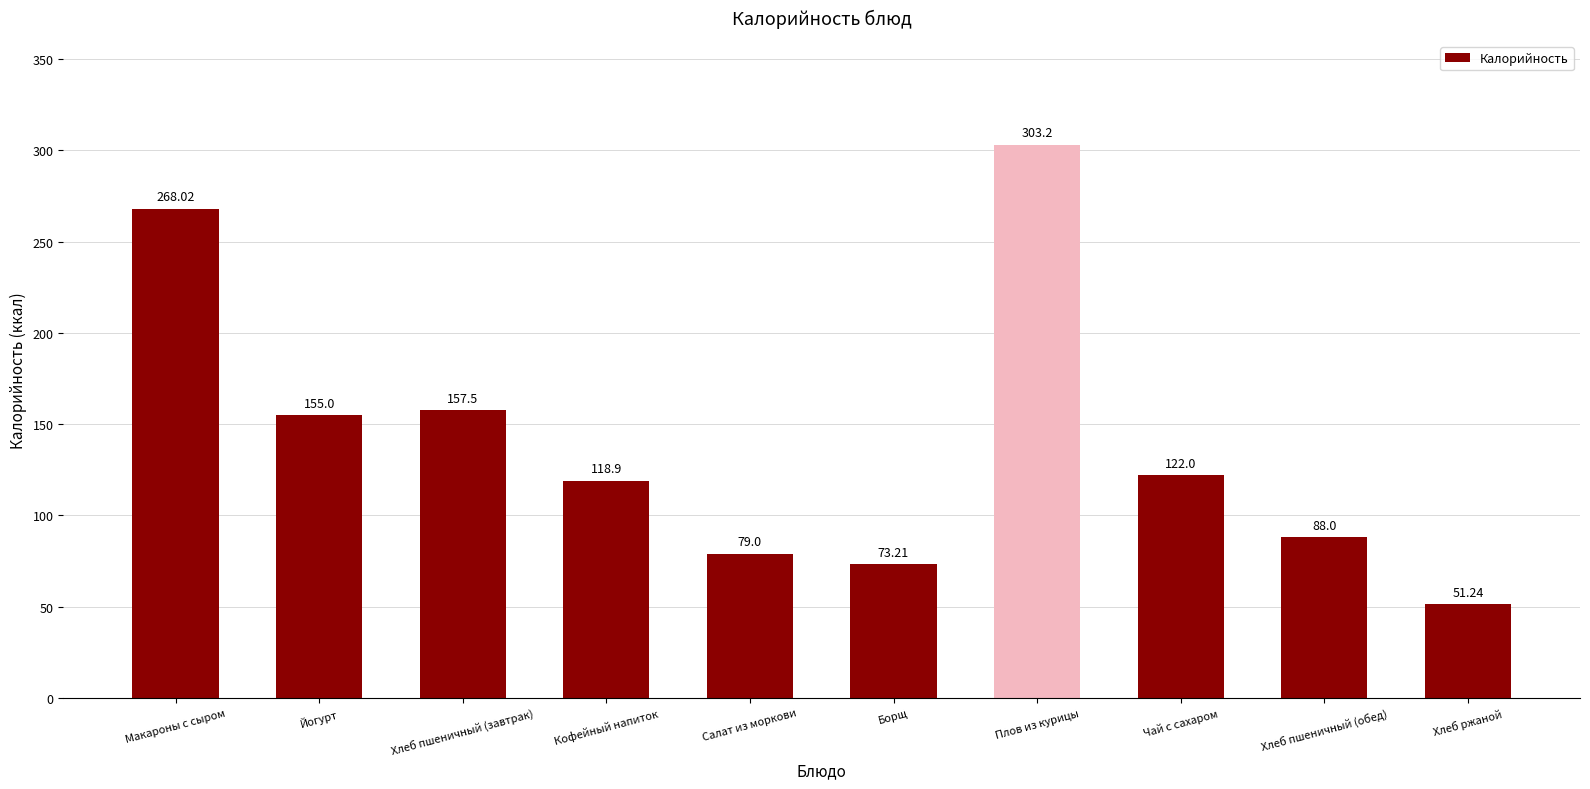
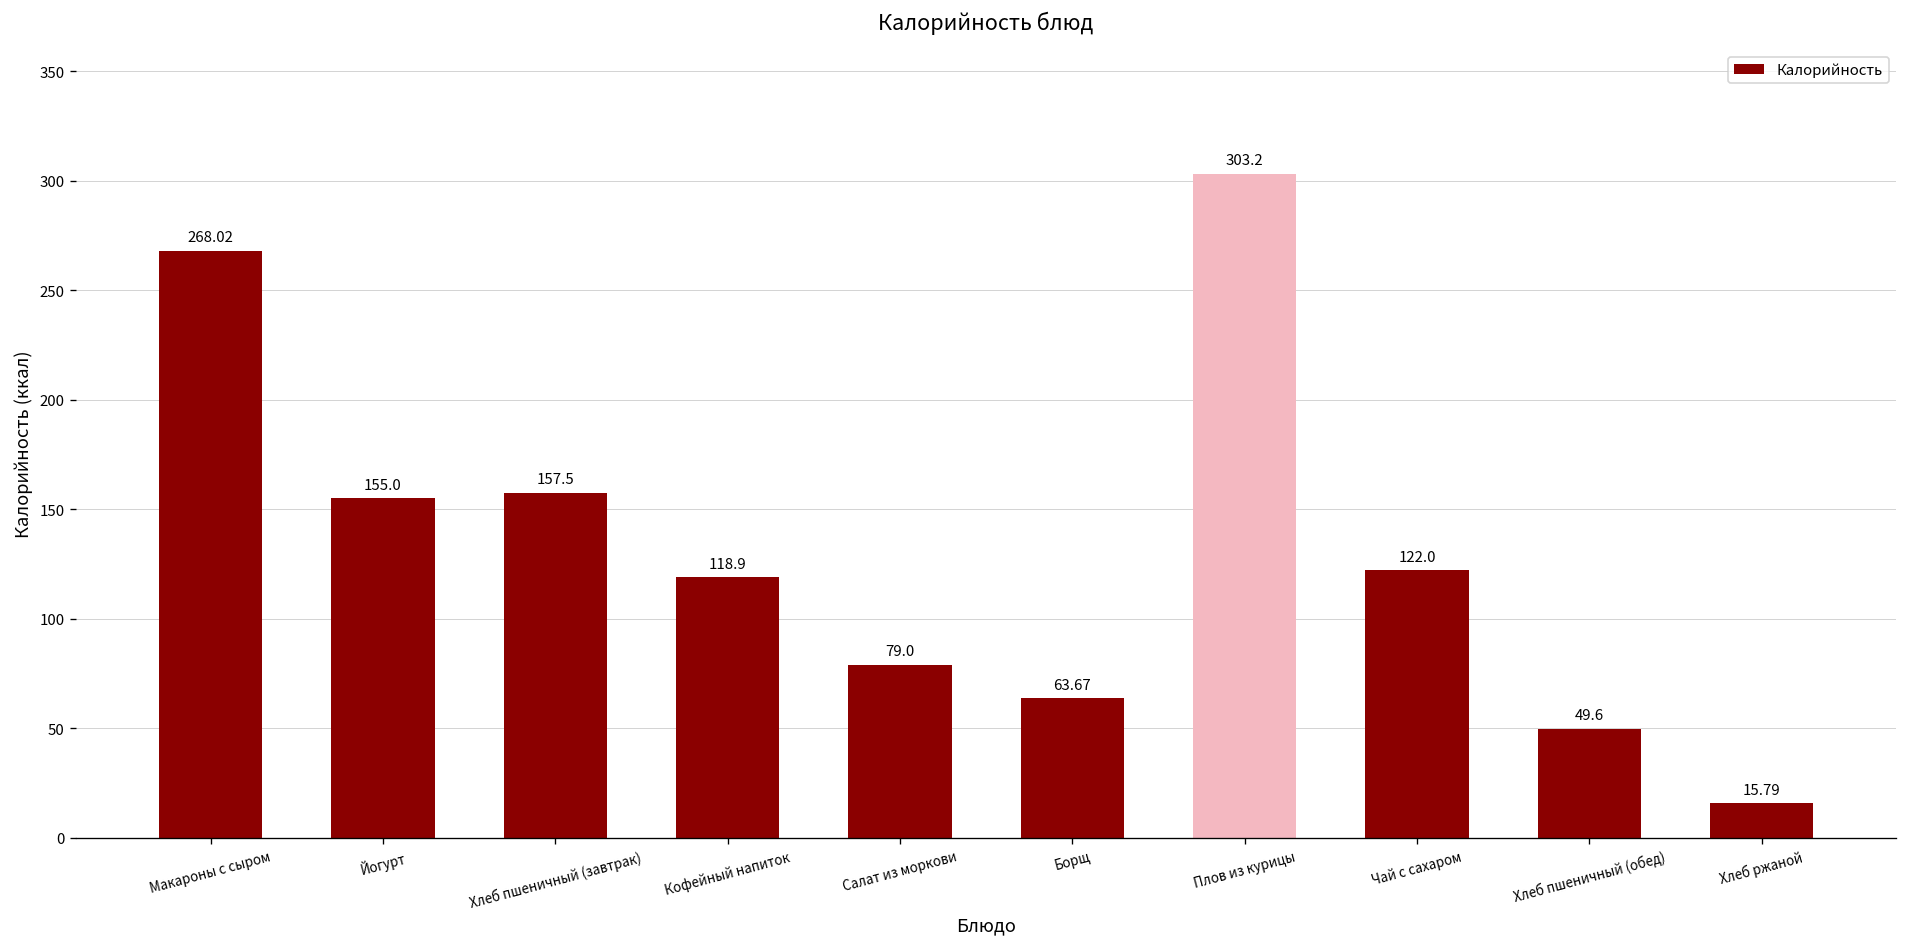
  {
    "Макароны с сыром": 268.02,
    "Йогурт": 155.0,
    "Хлеб пшеничный (завтрак)": 157.5,
    "Кофейный напиток": 118.9,
    "Салат из моркови": 79.0,
-   "Борщ": 73.21,
+   "Борщ": 63.67,
    "Плов из курицы": 303.2,
    "Чай с сахаром": 122.0,
-   "Хлеб пшеничный (обед)": 88.0,
-   "Хлеб ржаной": 51.24
+   "Хлеб пшеничный (обед)": 49.6,
+   "Хлеб ржаной": 15.79
  }
